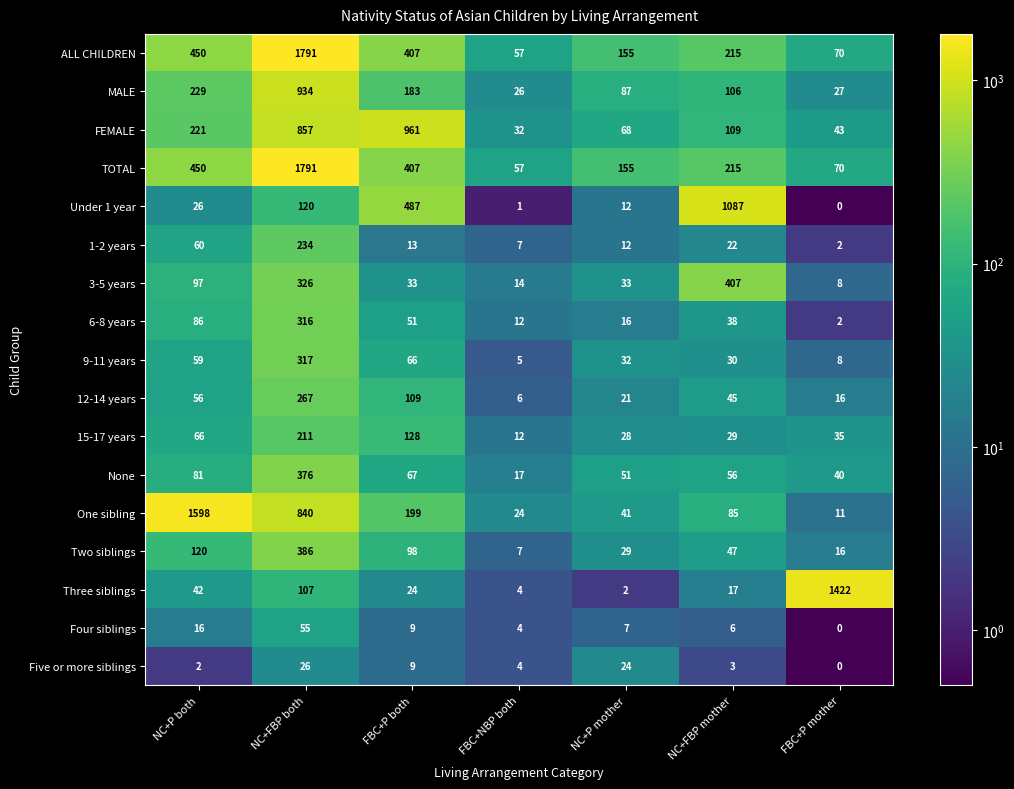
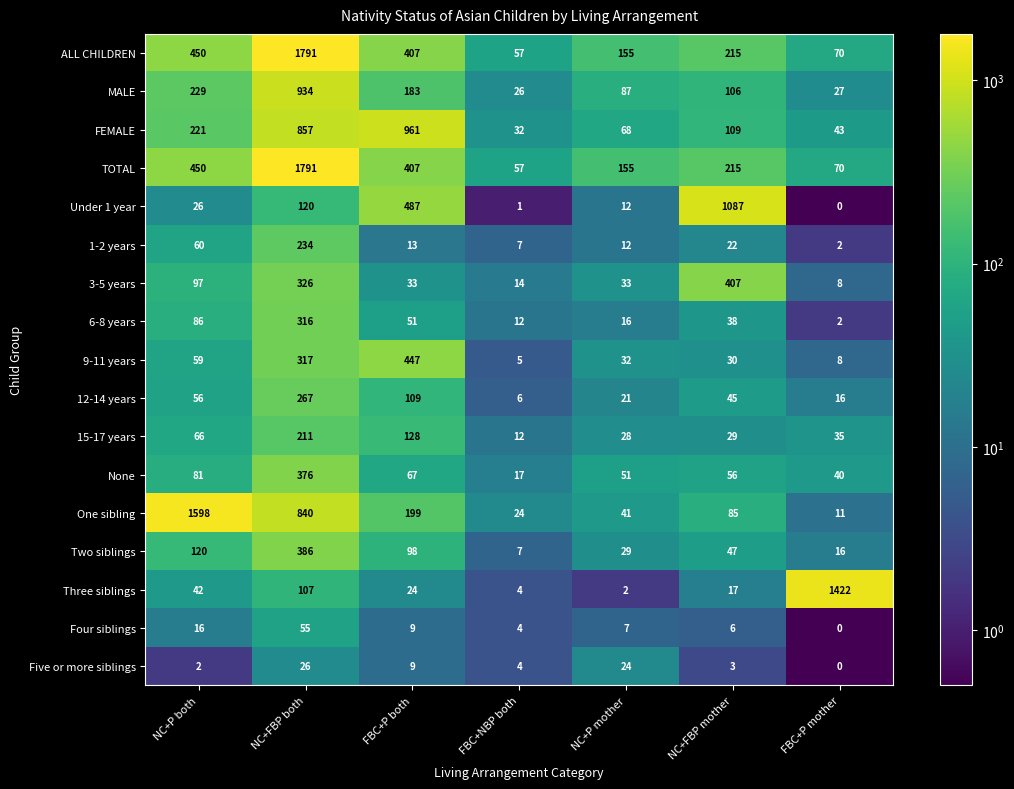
  {
    "ALL CHILDREN": {
      "NC+P both": 450,
      "NC+FBP both": 1791,
      "FBC+P both": 407,
      "FBC+NBP both": 57,
      "NC+P mother": 155,
      "NC+FBP mother": 215,
      "FBC+P mother": 70
    },
    "MALE": {
      "NC+P both": 229,
      "NC+FBP both": 934,
      "FBC+P both": 183,
      "FBC+NBP both": 26,
      "NC+P mother": 87,
      "NC+FBP mother": 106,
      "FBC+P mother": 27
    },
    "FEMALE": {
      "NC+P both": 221,
      "NC+FBP both": 857,
      "FBC+P both": 961,
      "FBC+NBP both": 32,
      "NC+P mother": 68,
      "NC+FBP mother": 109,
      "FBC+P mother": 43
    },
    "TOTAL": {
      "NC+P both": 450,
      "NC+FBP both": 1791,
      "FBC+P both": 407,
      "FBC+NBP both": 57,
      "NC+P mother": 155,
      "NC+FBP mother": 215,
      "FBC+P mother": 70
    },
    "Under 1 year": {
      "NC+P both": 26,
      "NC+FBP both": 120,
      "FBC+P both": 487,
      "FBC+NBP both": 1,
      "NC+P mother": 12,
      "NC+FBP mother": 1087,
      "FBC+P mother": 0
    },
    "1-2 years": {
      "NC+P both": 60,
      "NC+FBP both": 234,
      "FBC+P both": 13,
      "FBC+NBP both": 7,
      "NC+P mother": 12,
      "NC+FBP mother": 22,
      "FBC+P mother": 2
    },
    "3-5 years": {
      "NC+P both": 97,
      "NC+FBP both": 326,
      "FBC+P both": 33,
      "FBC+NBP both": 14,
      "NC+P mother": 33,
      "NC+FBP mother": 407,
      "FBC+P mother": 8
    },
    "6-8 years": {
      "NC+P both": 86,
      "NC+FBP both": 316,
      "FBC+P both": 51,
      "FBC+NBP both": 12,
      "NC+P mother": 16,
      "NC+FBP mother": 38,
      "FBC+P mother": 2
    },
    "9-11 years": {
      "NC+P both": 59,
      "NC+FBP both": 317,
-     "FBC+P both": 66,
+     "FBC+P both": 447,
      "FBC+NBP both": 5,
      "NC+P mother": 32,
      "NC+FBP mother": 30,
      "FBC+P mother": 8
    },
    "12-14 years": {
      "NC+P both": 56,
      "NC+FBP both": 267,
      "FBC+P both": 109,
      "FBC+NBP both": 6,
      "NC+P mother": 21,
      "NC+FBP mother": 45,
      "FBC+P mother": 16
    },
    "15-17 years": {
      "NC+P both": 66,
      "NC+FBP both": 211,
      "FBC+P both": 128,
      "FBC+NBP both": 12,
      "NC+P mother": 28,
      "NC+FBP mother": 29,
      "FBC+P mother": 35
    },
    "None": {
      "NC+P both": 81,
      "NC+FBP both": 376,
      "FBC+P both": 67,
      "FBC+NBP both": 17,
      "NC+P mother": 51,
      "NC+FBP mother": 56,
      "FBC+P mother": 40
    },
    "One sibling": {
      "NC+P both": 1598,
      "NC+FBP both": 840,
      "FBC+P both": 199,
      "FBC+NBP both": 24,
      "NC+P mother": 41,
      "NC+FBP mother": 85,
      "FBC+P mother": 11
    },
    "Two siblings": {
      "NC+P both": 120,
      "NC+FBP both": 386,
      "FBC+P both": 98,
      "FBC+NBP both": 7,
      "NC+P mother": 29,
      "NC+FBP mother": 47,
      "FBC+P mother": 16
    },
    "Three siblings": {
      "NC+P both": 42,
      "NC+FBP both": 107,
      "FBC+P both": 24,
      "FBC+NBP both": 4,
      "NC+P mother": 2,
      "NC+FBP mother": 17,
      "FBC+P mother": 1422
    },
    "Four siblings": {
      "NC+P both": 16,
      "NC+FBP both": 55,
      "FBC+P both": 9,
      "FBC+NBP both": 4,
      "NC+P mother": 7,
      "NC+FBP mother": 6,
      "FBC+P mother": 0
    },
    "Five or more siblings": {
      "NC+P both": 2,
      "NC+FBP both": 26,
      "FBC+P both": 9,
      "FBC+NBP both": 4,
      "NC+P mother": 24,
      "NC+FBP mother": 3,
      "FBC+P mother": 0
    }
  }
